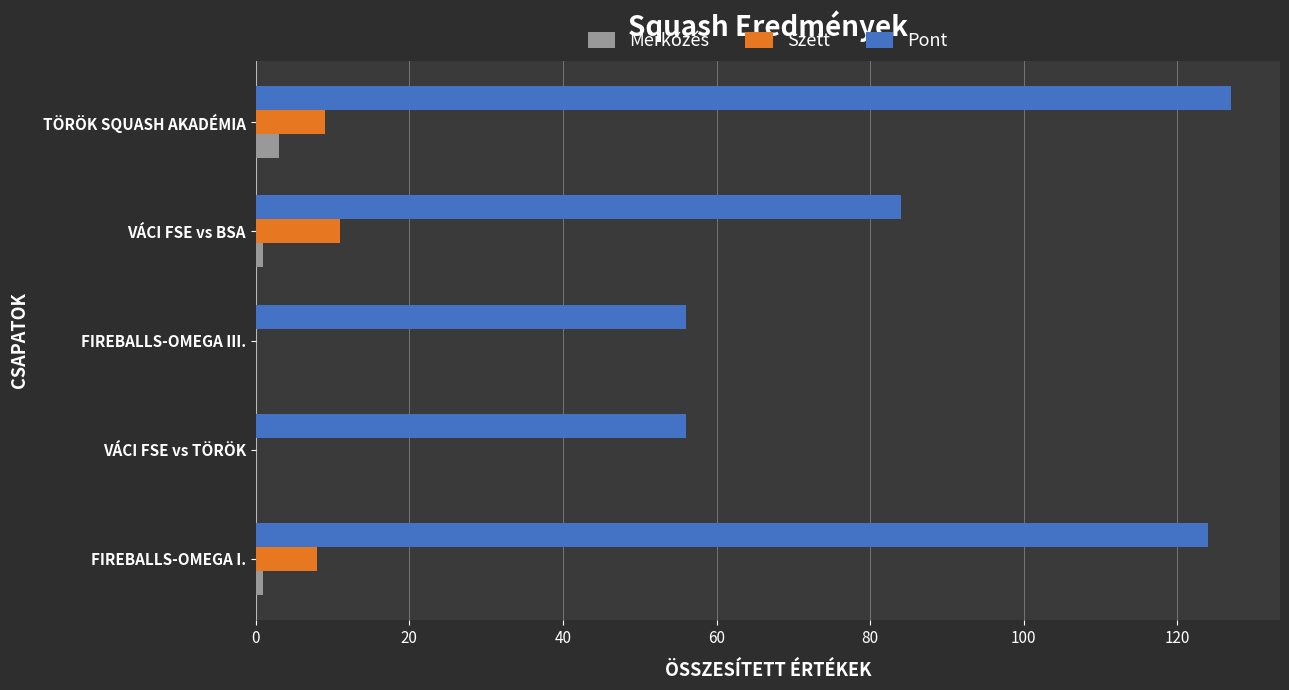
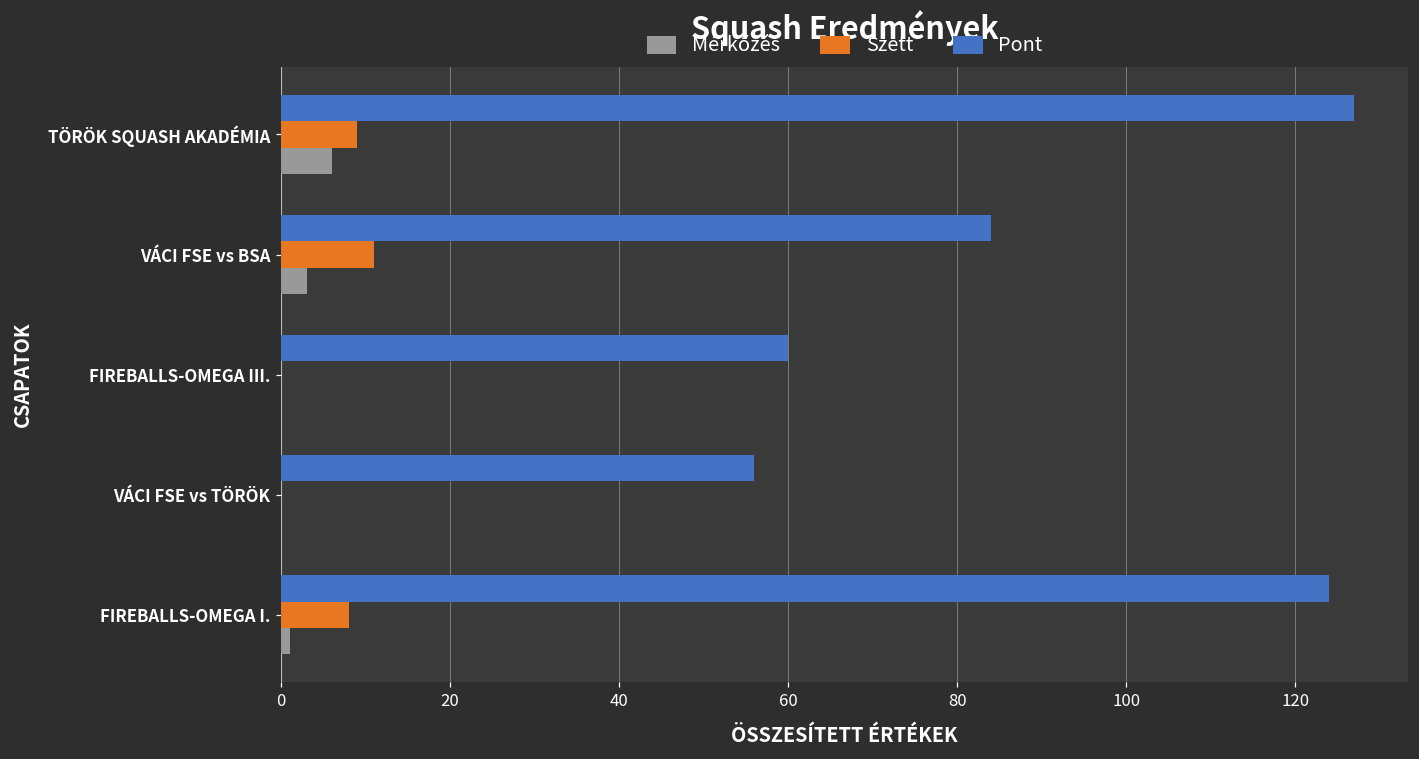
  {
    "Mérkőzés": {
-     "TÖRÖK SQUASH AKADÉMIA": 3,
-     "VÁCI FSE vs BSA": 1,
+     "TÖRÖK SQUASH AKADÉMIA": 6,
+     "VÁCI FSE vs BSA": 3,
      "FIREBALLS-OMEGA III.": 0,
      "VÁCI FSE vs TÖRÖK": 0,
      "FIREBALLS-OMEGA I.": 1
    },
    "Szett": {
      "TÖRÖK SQUASH AKADÉMIA": 9,
      "VÁCI FSE vs BSA": 11,
      "FIREBALLS-OMEGA III.": 0,
      "VÁCI FSE vs TÖRÖK": 0,
      "FIREBALLS-OMEGA I.": 8
    },
    "Pont": {
      "TÖRÖK SQUASH AKADÉMIA": 127,
      "VÁCI FSE vs BSA": 84,
-     "FIREBALLS-OMEGA III.": 56,
+     "FIREBALLS-OMEGA III.": 60,
      "VÁCI FSE vs TÖRÖK": 56,
      "FIREBALLS-OMEGA I.": 124
    }
  }
